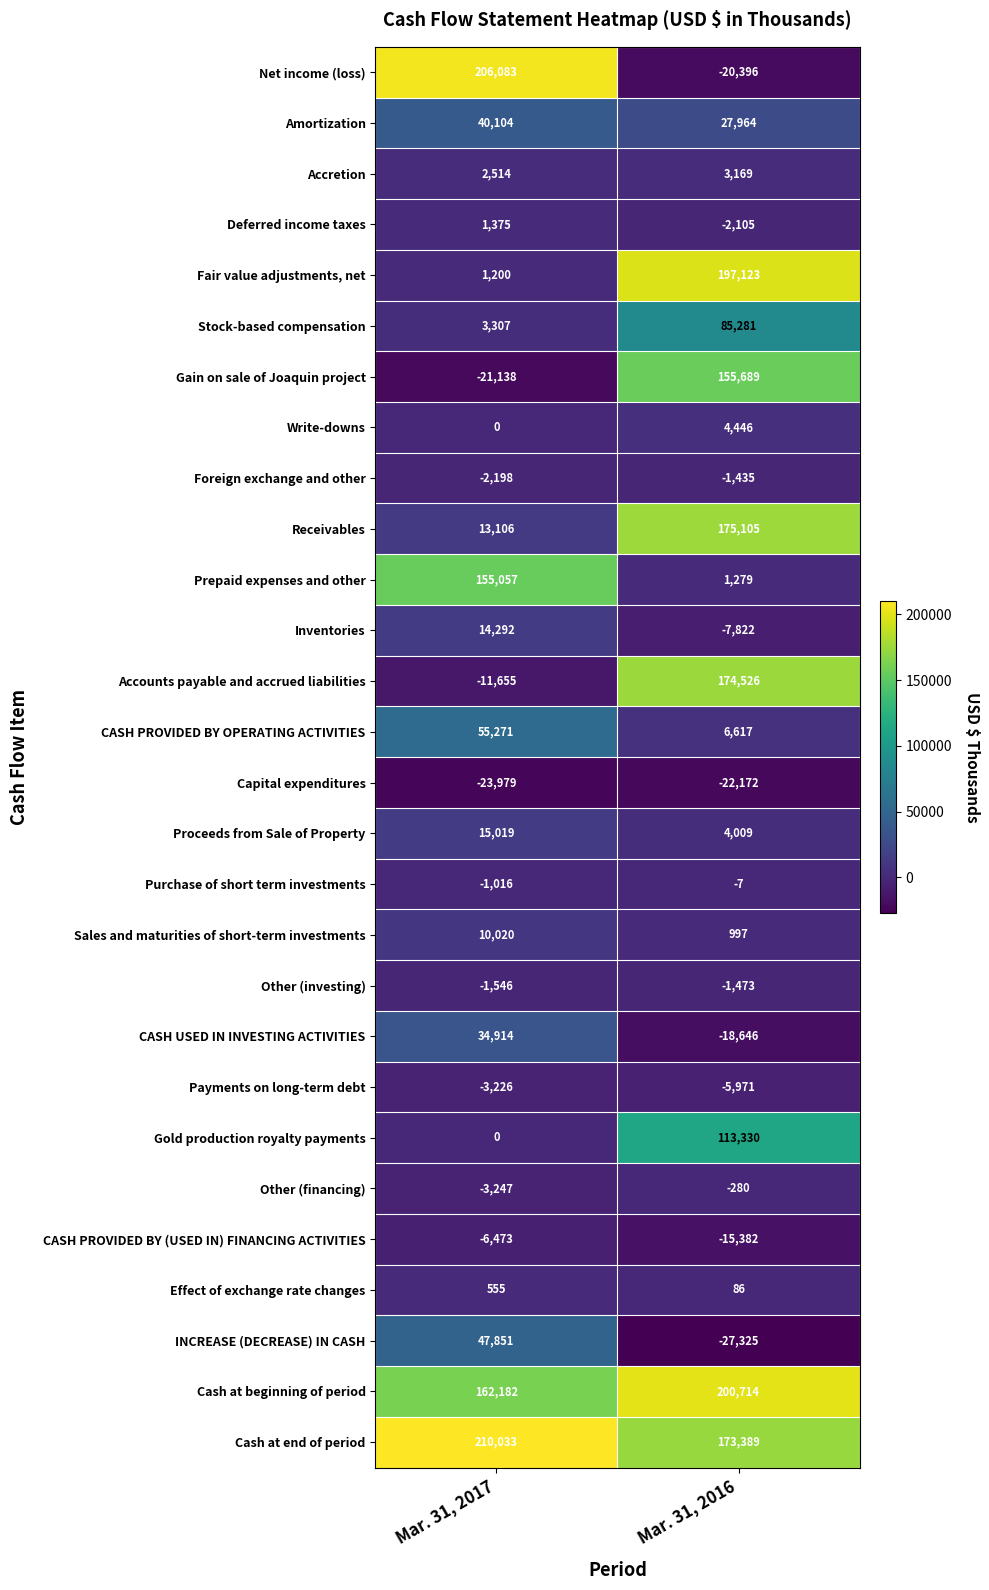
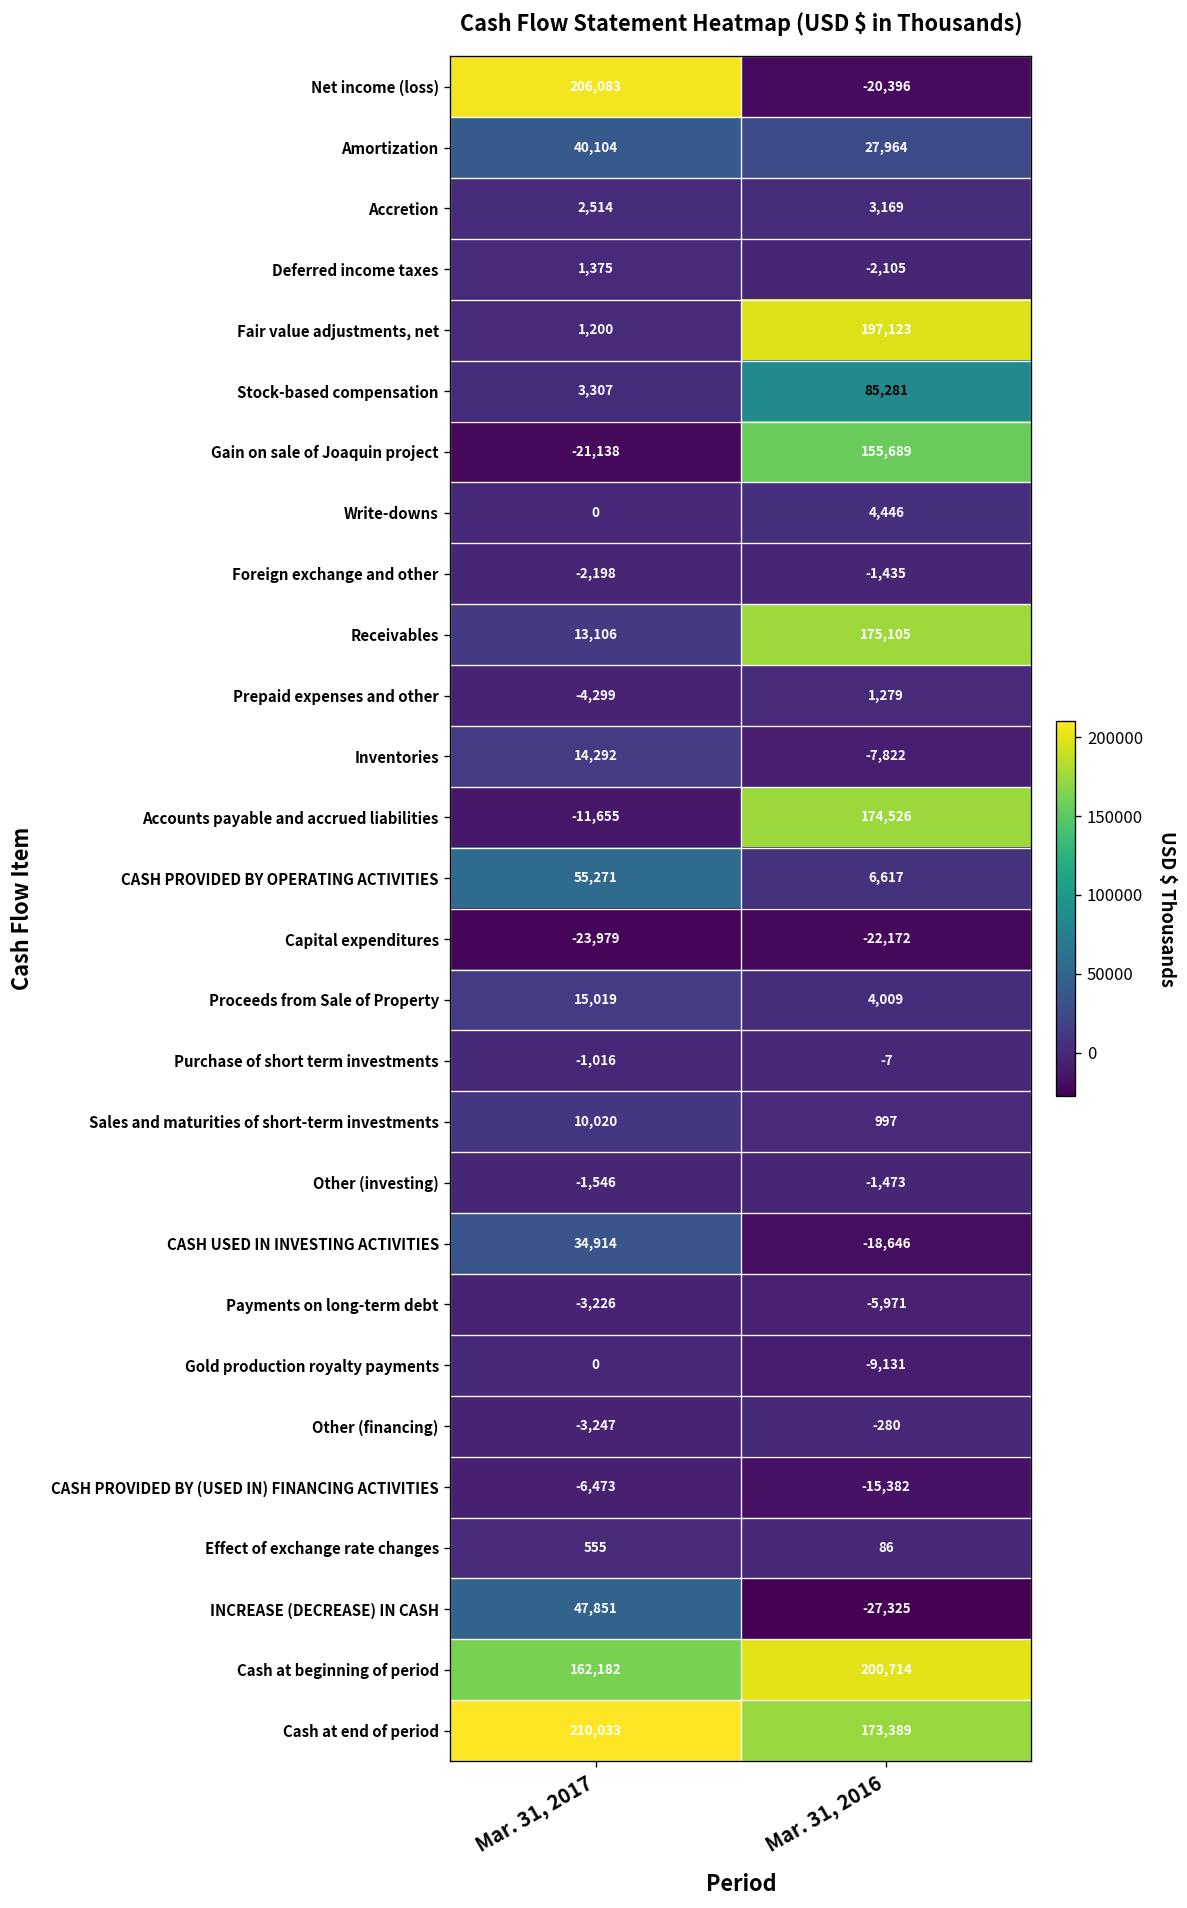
  {
    "Net income (loss)": {
      "Mar. 31, 2017": "206,083",
      "Mar. 31, 2016": "-20,396"
    },
    "Amortization": {
      "Mar. 31, 2017": "40,104",
      "Mar. 31, 2016": "27,964"
    },
    "Accretion": {
      "Mar. 31, 2017": "2,514",
      "Mar. 31, 2016": "3,169"
    },
    "Deferred income taxes": {
      "Mar. 31, 2017": "1,375",
      "Mar. 31, 2016": "-2,105"
    },
    "Fair value adjustments, net": {
      "Mar. 31, 2017": "1,200",
      "Mar. 31, 2016": "197,123"
    },
    "Stock-based compensation": {
      "Mar. 31, 2017": "3,307",
      "Mar. 31, 2016": "85,281"
    },
    "Gain on sale of Joaquin project": {
      "Mar. 31, 2017": "-21,138",
      "Mar. 31, 2016": "155,689"
    },
    "Write-downs": {
      "Mar. 31, 2017": "0",
      "Mar. 31, 2016": "4,446"
    },
    "Foreign exchange and other": {
      "Mar. 31, 2017": "-2,198",
      "Mar. 31, 2016": "-1,435"
    },
    "Receivables": {
      "Mar. 31, 2017": "13,106",
      "Mar. 31, 2016": "175,105"
    },
    "Prepaid expenses and other": {
-     "Mar. 31, 2017": "155,057",
+     "Mar. 31, 2017": "-4,299",
      "Mar. 31, 2016": "1,279"
    },
    "Inventories": {
      "Mar. 31, 2017": "14,292",
      "Mar. 31, 2016": "-7,822"
    },
    "Accounts payable and accrued liabilities": {
      "Mar. 31, 2017": "-11,655",
      "Mar. 31, 2016": "174,526"
    },
    "CASH PROVIDED BY OPERATING ACTIVITIES": {
      "Mar. 31, 2017": "55,271",
      "Mar. 31, 2016": "6,617"
    },
    "Capital expenditures": {
      "Mar. 31, 2017": "-23,979",
      "Mar. 31, 2016": "-22,172"
    },
    "Proceeds from Sale of Property": {
      "Mar. 31, 2017": "15,019",
      "Mar. 31, 2016": "4,009"
    },
    "Purchase of short term investments": {
      "Mar. 31, 2017": "-1,016",
      "Mar. 31, 2016": "-7"
    },
    "Sales and maturities of short-term investments": {
      "Mar. 31, 2017": "10,020",
      "Mar. 31, 2016": "997"
    },
    "Other (investing)": {
      "Mar. 31, 2017": "-1,546",
      "Mar. 31, 2016": "-1,473"
    },
    "CASH USED IN INVESTING ACTIVITIES": {
      "Mar. 31, 2017": "34,914",
      "Mar. 31, 2016": "-18,646"
    },
    "Payments on long-term debt": {
      "Mar. 31, 2017": "-3,226",
      "Mar. 31, 2016": "-5,971"
    },
    "Gold production royalty payments": {
      "Mar. 31, 2017": "0",
-     "Mar. 31, 2016": "113,330"
+     "Mar. 31, 2016": "-9,131"
    },
    "Other (financing)": {
      "Mar. 31, 2017": "-3,247",
      "Mar. 31, 2016": "-280"
    },
    "CASH PROVIDED BY (USED IN) FINANCING ACTIVITIES": {
      "Mar. 31, 2017": "-6,473",
      "Mar. 31, 2016": "-15,382"
    },
    "Effect of exchange rate changes": {
      "Mar. 31, 2017": "555",
      "Mar. 31, 2016": "86"
    },
    "INCREASE (DECREASE) IN CASH": {
      "Mar. 31, 2017": "47,851",
      "Mar. 31, 2016": "-27,325"
    },
    "Cash at beginning of period": {
      "Mar. 31, 2017": "162,182",
      "Mar. 31, 2016": "200,714"
    },
    "Cash at end of period": {
      "Mar. 31, 2017": "210,033",
      "Mar. 31, 2016": "173,389"
    }
  }
